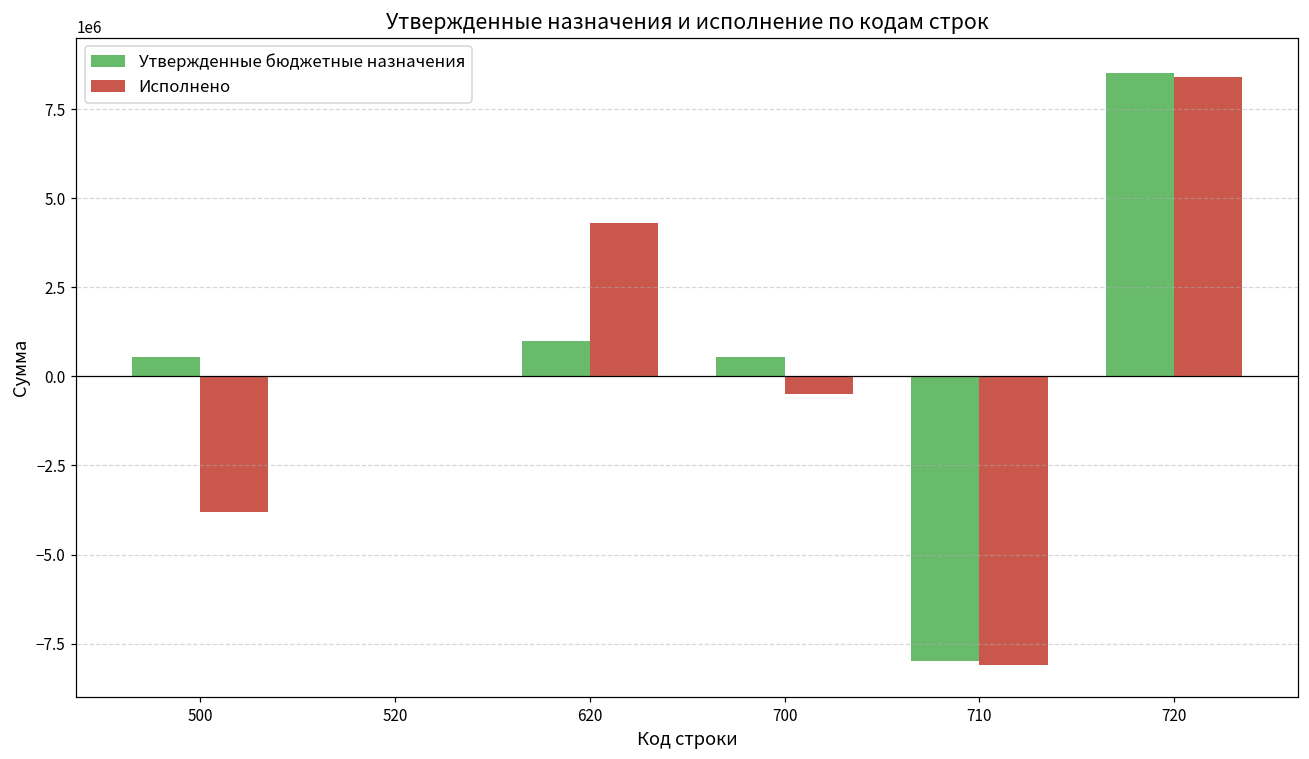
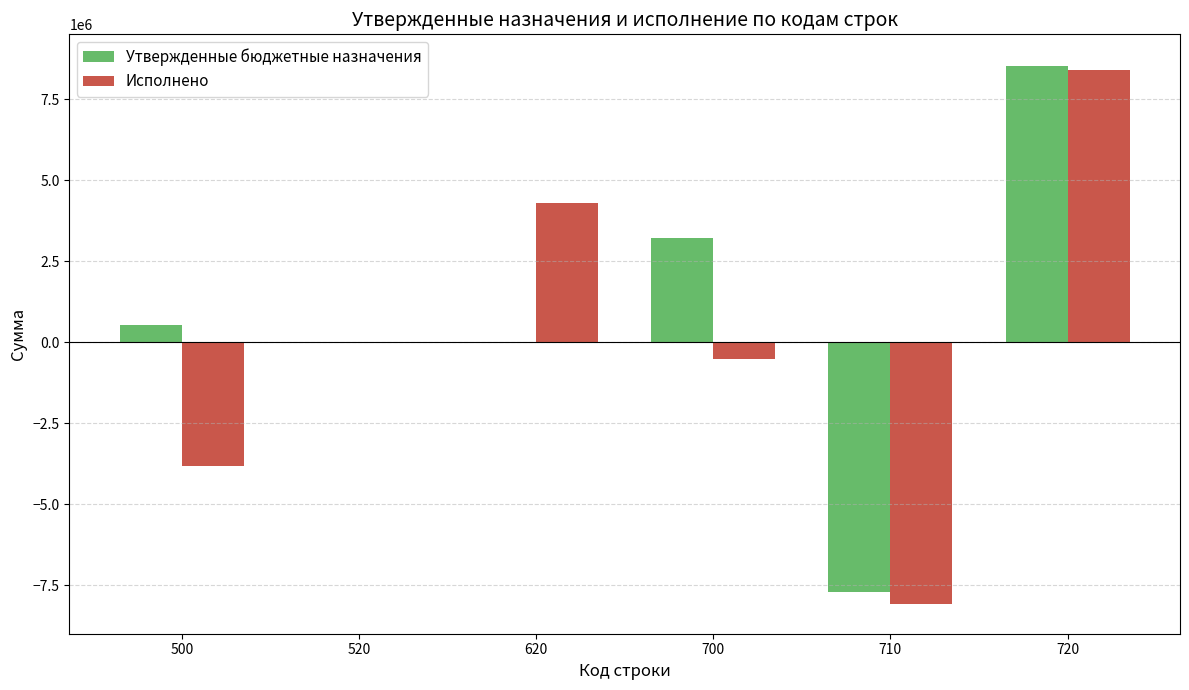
  {
    "Утвержденные бюджетные назначения": {
      "500": 500000,
      "520": 0,
-     "620": 1000000,
-     "700": 500000,
-     "710": -8000000,
+     "620": 0,
+     "700": 3200000,
+     "710": -7700000,
      "720": 8500000
    },
    "Исполнено": {
      "500": -3800000,
      "520": 0,
      "620": 4300000,
      "700": -500000,
      "710": -8100000,
      "720": 8400000
    }
  }
